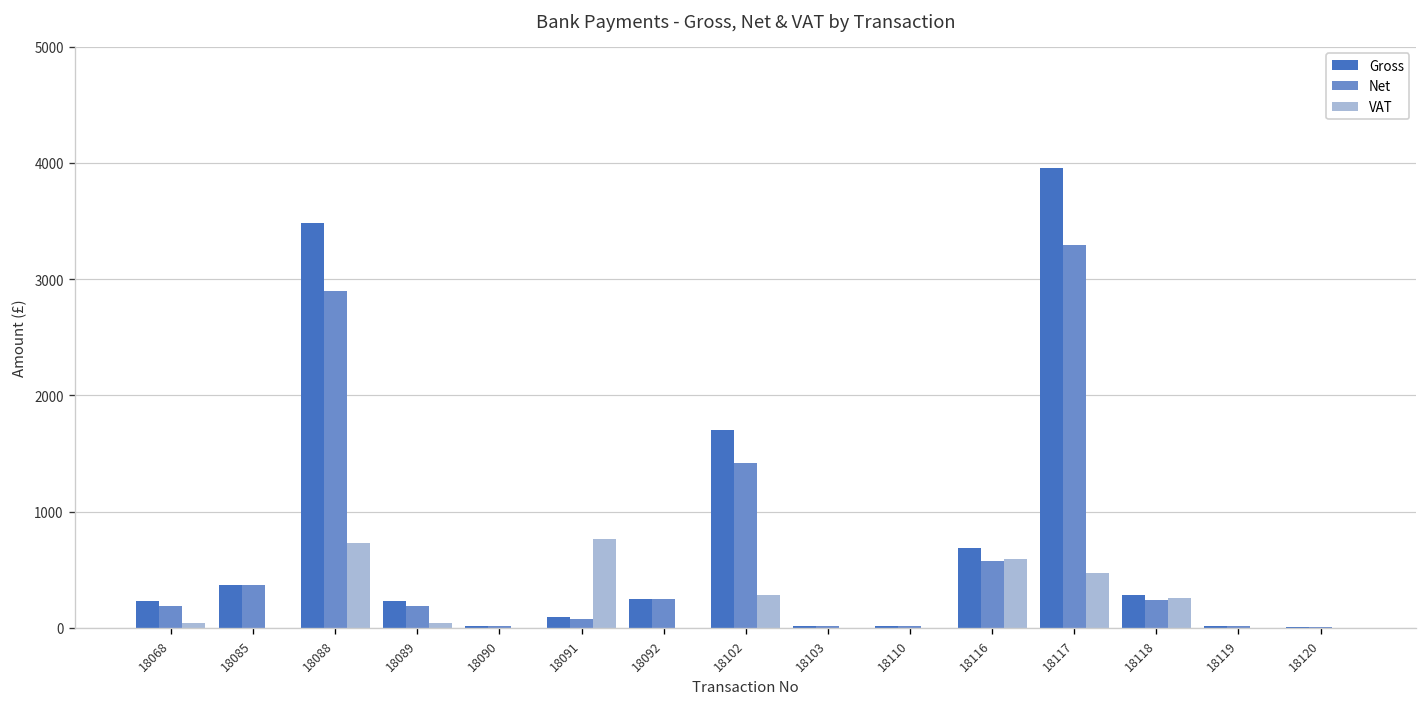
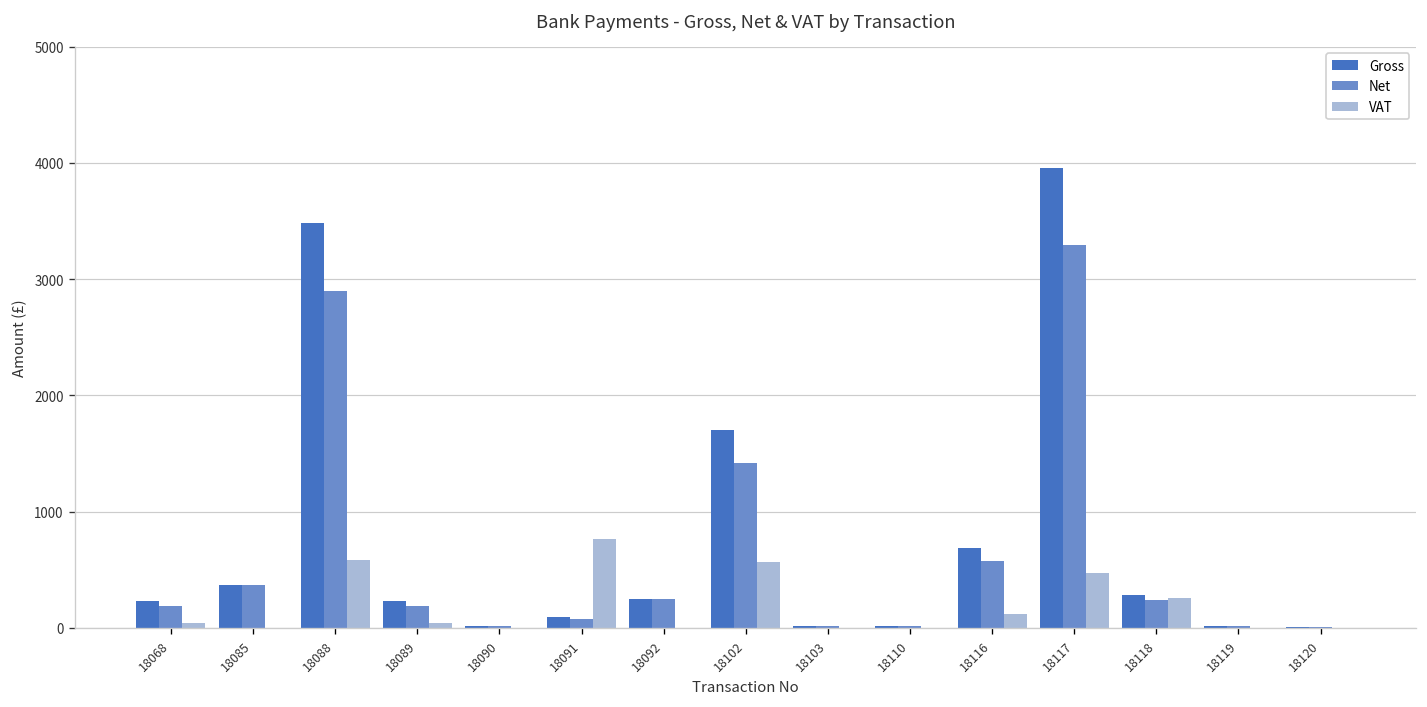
  {
    "VAT": {
      "18068": 0,
      "18085": 0,
-     "18088": 700,
+     "18088": 600,
      "18089": 0,
      "18091": 800,
      "18092": 0,
-     "18102": 300,
+     "18102": 600,
      "18103": 0,
-     "18116": 600,
+     "18116": 100,
      "18117": 500,
      "18118": 300,
      "18119": 0,
      "18120": 0
    }
  }
